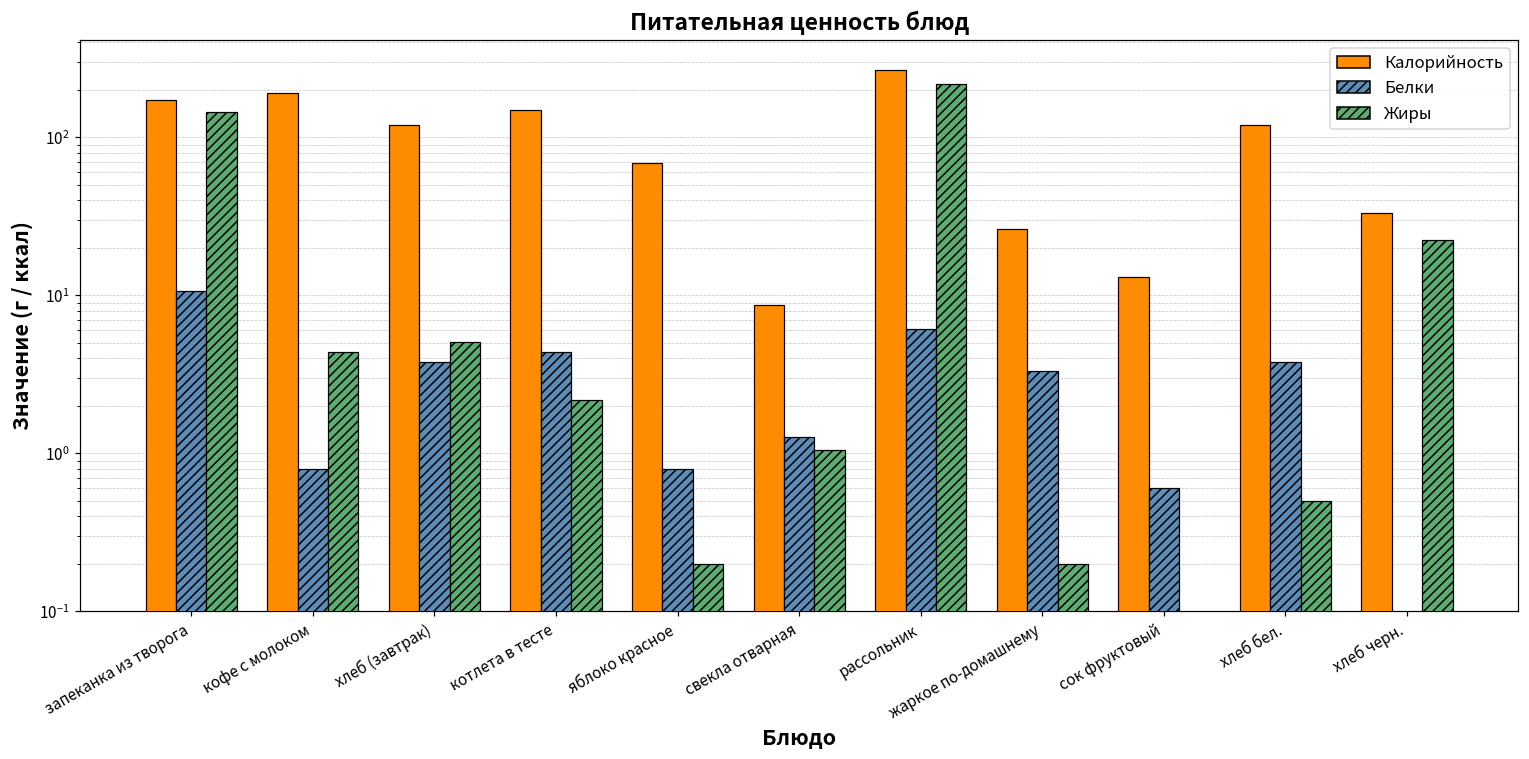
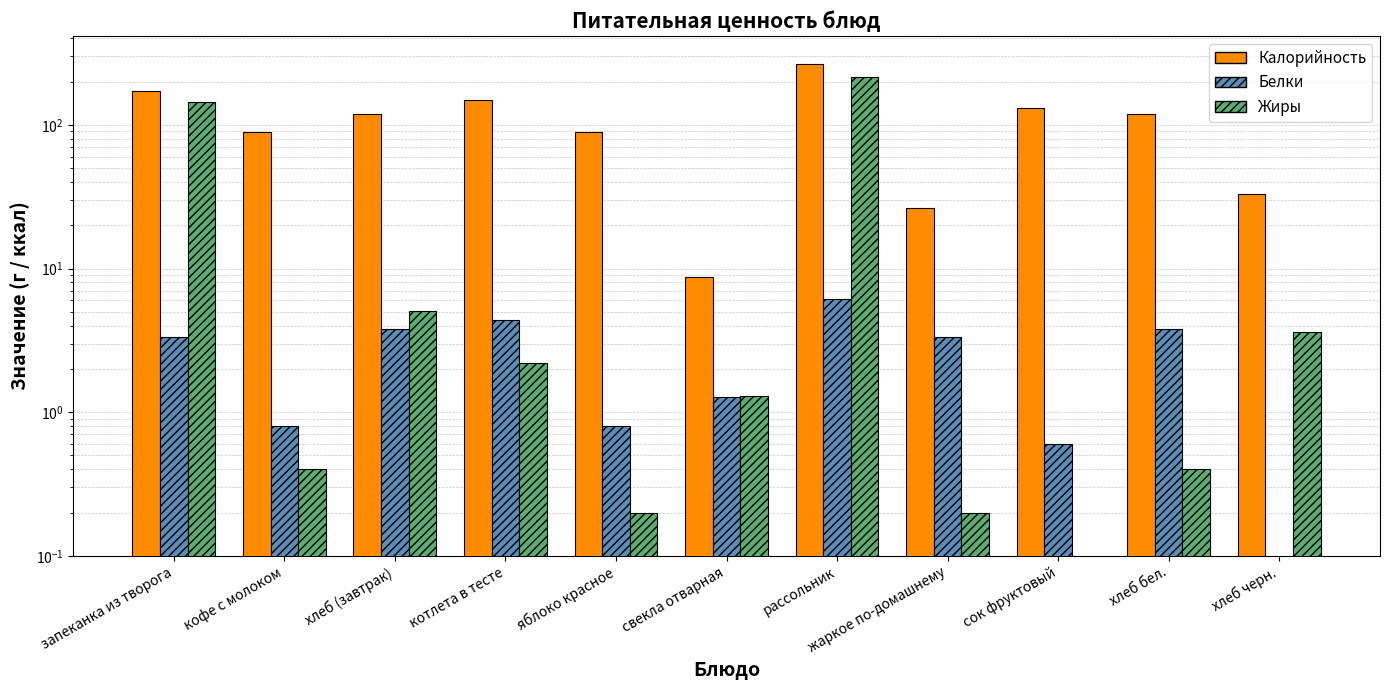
  {
    "Калорийность": {
      "запеканка из творога": 170,
-     "кофе с молоком": 190,
+     "кофе с молоком": 90,
      "хлеб (завтрак)": 120,
      "котлета в тесте": 150,
-     "яблоко красное": 70,
+     "яблоко красное": 90,
      "свекла отварная": 9,
      "рассольник": 270,
      "жаркое по-домашнему": 26,
-     "сок фруктовый": 13,
+     "сок фруктовый": 130,
      "хлеб бел.": 120,
      "хлеб черн.": 33
    },
    "Белки": {
-     "запеканка из творога": 11,
+     "запеканка из творога": 3.3,
      "кофе с молоком": 0.8,
      "хлеб (завтрак)": 3.8,
      "котлета в тесте": 4.4,
      "яблоко красное": 0.8,
      "свекла отварная": 1.3,
      "рассольник": 6.1,
      "жаркое по-домашнему": 3.3,
      "сок фруктовый": 0.6,
      "хлеб бел.": 3.8
    },
    "Жиры": {
      "запеканка из творога": 150,
-     "кофе с молоком": 4.4,
+     "кофе с молоком": 0.4,
      "хлеб (завтрак)": 5.1,
      "котлета в тесте": 2.2,
      "яблоко красное": 0.2,
-     "свекла отварная": 1.1,
+     "свекла отварная": 1.3,
      "рассольник": 220,
      "жаркое по-домашнему": 0.2,
-     "хлеб бел.": 0.5,
-     "хлеб черн.": 22
+     "хлеб бел.": 0.4,
+     "хлеб черн.": 3.6
    }
  }
